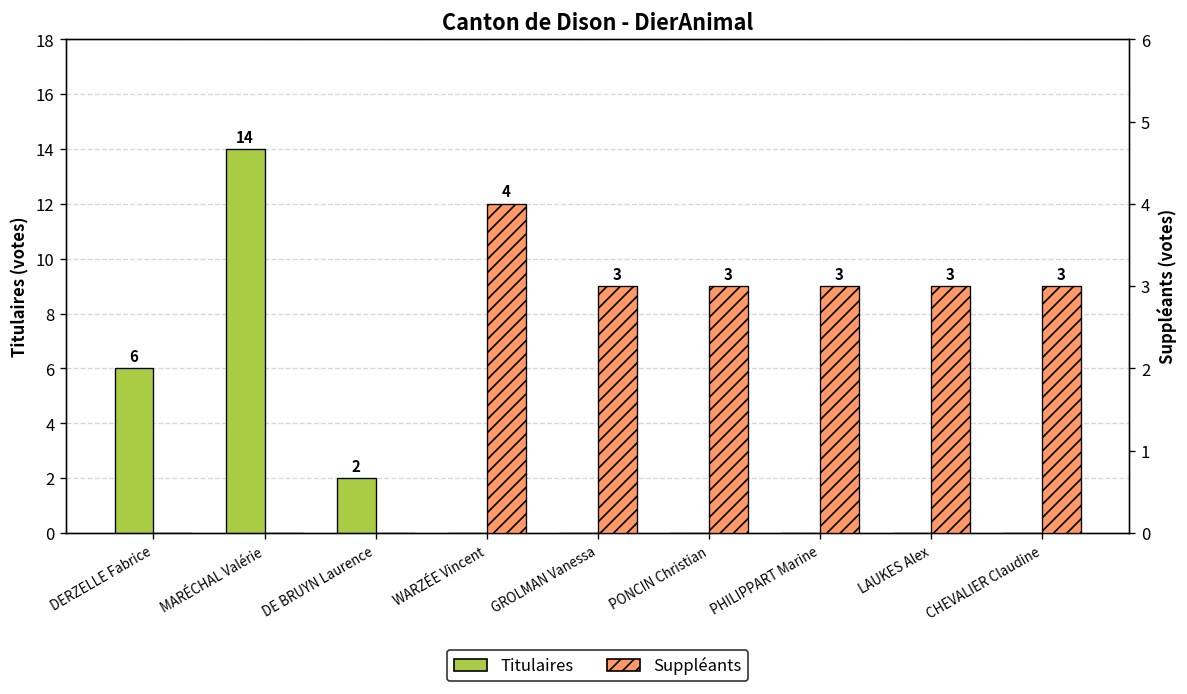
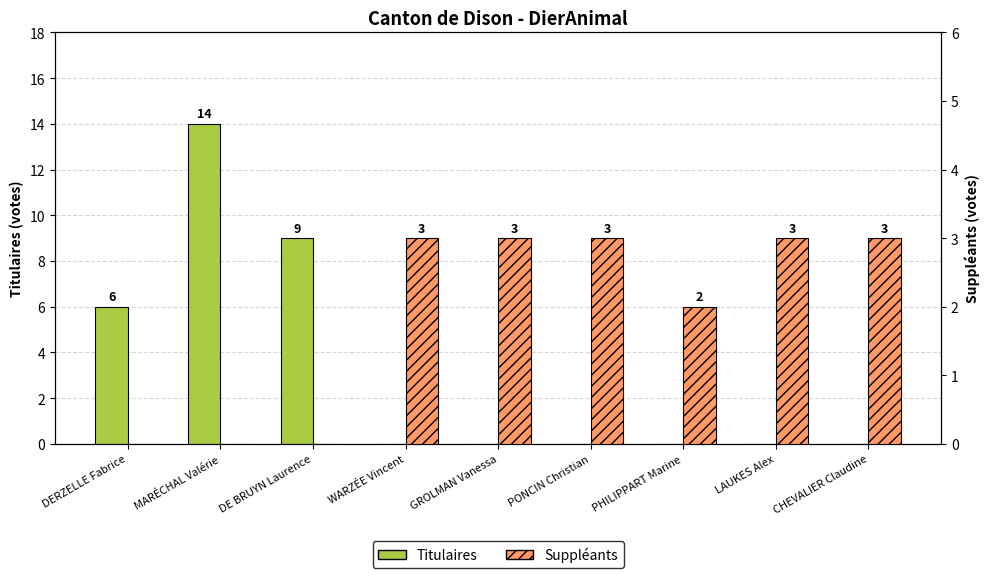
  {
    "Titulaires": {
      "DERZELLE Fabrice": 6,
      "MARÉCHAL Valérie": 14,
-     "DE BRUYN Laurence": 2
+     "DE BRUYN Laurence": 9
    },
    "Suppléants": {
-     "WARZÉE Vincent": 4,
+     "WARZÉE Vincent": 3,
      "GROLMAN Vanessa": 3,
      "PONCIN Christian": 3,
-     "PHILIPPART Marine": 3,
+     "PHILIPPART Marine": 2,
      "LAUKES Alex": 3,
      "CHEVALIER Claudine": 3
    }
  }
